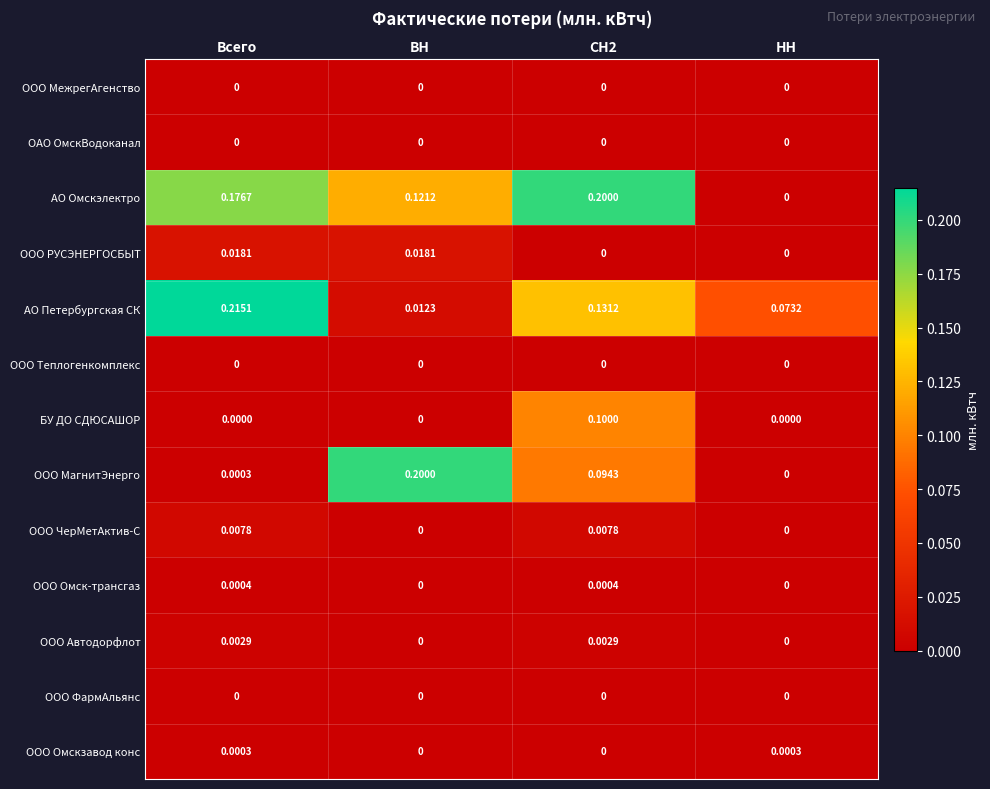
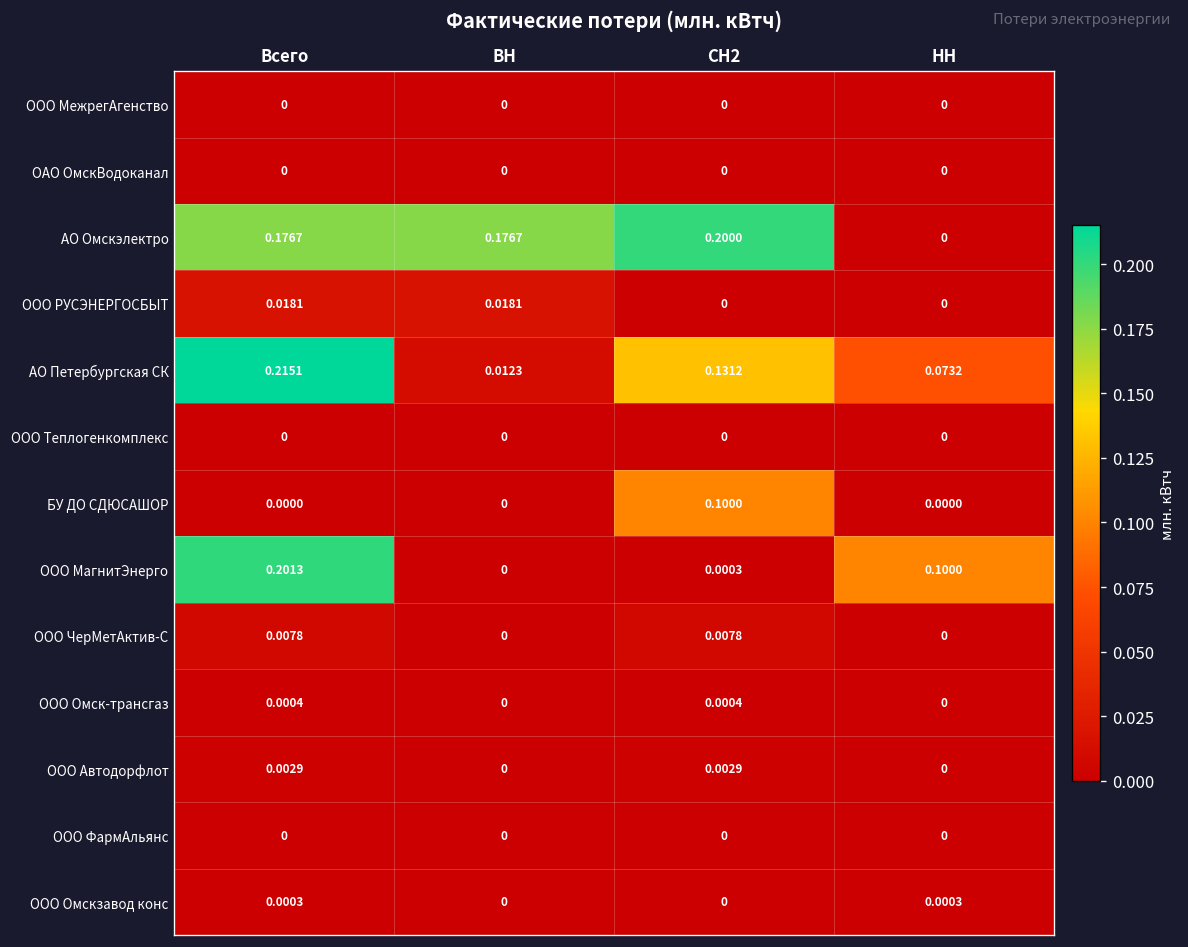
  {
    "ООО МежрегАгенство": {
      "Всего": 0,
      "ВН": 0,
      "СН2": 0,
      "НН": 0
    },
    "ОАО ОмскВодоканал": {
      "Всего": 0,
      "ВН": 0,
      "СН2": 0,
      "НН": 0
    },
    "АО Омскэлектро": {
      "Всего": 0.1767,
-     "ВН": 0.1212,
+     "ВН": 0.1767,
      "СН2": 0.2000,
      "НН": 0
    },
    "ООО РУСЭНЕРГОСБЫТ": {
      "Всего": 0.0181,
      "ВН": 0.0181,
      "СН2": 0,
      "НН": 0
    },
    "АО Петербургская СК": {
      "Всего": 0.2151,
      "ВН": 0.0123,
      "СН2": 0.1312,
      "НН": 0.0732
    },
    "ООО Теплогенкомплекс": {
      "Всего": 0,
      "ВН": 0,
      "СН2": 0,
      "НН": 0
    },
    "БУ ДО СДЮСАШОР": {
      "Всего": 0.0000,
      "ВН": 0,
      "СН2": 0.1000,
      "НН": 0.0000
    },
    "ООО МагнитЭнерго": {
-     "Всего": 0.0003,
-     "ВН": 0.2000,
-     "СН2": 0.0943,
-     "НН": 0
+     "Всего": 0.2013,
+     "ВН": 0,
+     "СН2": 0.0003,
+     "НН": 0.1000
    },
    "ООО ЧерМетАктив-С": {
      "Всего": 0.0078,
      "ВН": 0,
      "СН2": 0.0078,
      "НН": 0
    },
    "ООО Омск-трансгаз": {
      "Всего": 0.0004,
      "ВН": 0,
      "СН2": 0.0004,
      "НН": 0
    },
    "ООО Автодорфлот": {
      "Всего": 0.0029,
      "ВН": 0,
      "СН2": 0.0029,
      "НН": 0
    },
    "ООО ФармАльянс": {
      "Всего": 0,
      "ВН": 0,
      "СН2": 0,
      "НН": 0
    },
    "ООО Омскзавод конс": {
      "Всего": 0.0003,
      "ВН": 0,
      "СН2": 0,
      "НН": 0.0003
    }
  }
